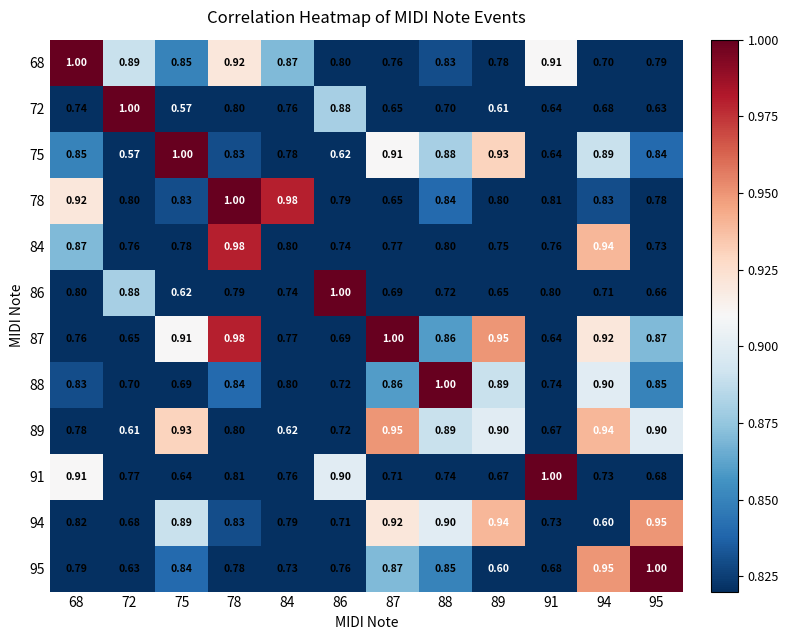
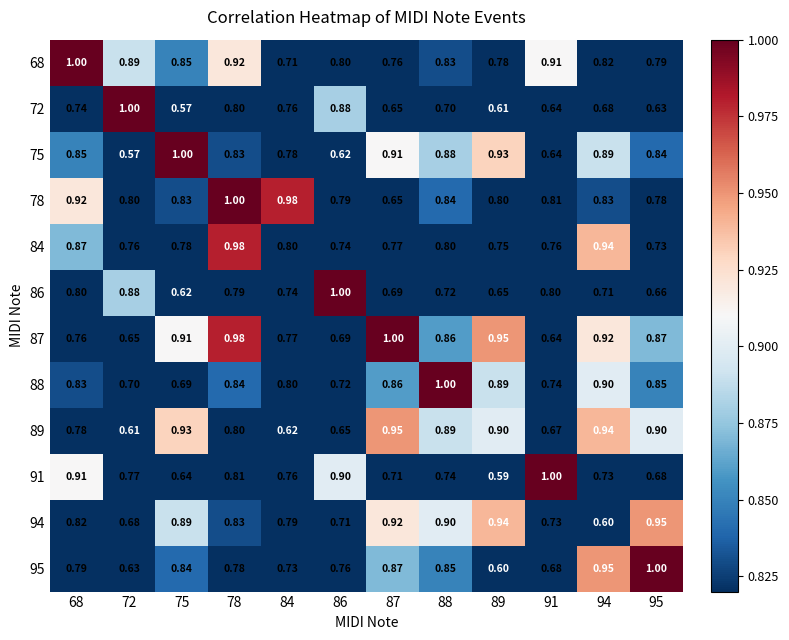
  {
    "68": {
      "68": 1.00,
      "72": 0.89,
      "75": 0.85,
      "78": 0.92,
-     "84": 0.87,
+     "84": 0.71,
      "86": 0.80,
      "87": 0.76,
      "88": 0.83,
      "89": 0.78,
      "91": 0.91,
-     "94": 0.70,
+     "94": 0.82,
      "95": 0.79
    },
    "72": {
      "68": 0.74,
      "72": 1.00,
      "75": 0.57,
      "78": 0.80,
      "84": 0.76,
      "86": 0.88,
      "87": 0.65,
      "88": 0.70,
      "89": 0.61,
      "91": 0.64,
      "94": 0.68,
      "95": 0.63
    },
    "75": {
      "68": 0.85,
      "72": 0.57,
      "75": 1.00,
      "78": 0.83,
      "84": 0.78,
      "86": 0.62,
      "87": 0.91,
      "88": 0.88,
      "89": 0.93,
      "91": 0.64,
      "94": 0.89,
      "95": 0.84
    },
    "78": {
      "68": 0.92,
      "72": 0.80,
      "75": 0.83,
      "78": 1.00,
      "84": 0.98,
      "86": 0.79,
      "87": 0.65,
      "88": 0.84,
      "89": 0.80,
      "91": 0.81,
      "94": 0.83,
      "95": 0.78
    },
    "84": {
      "68": 0.87,
      "72": 0.76,
      "75": 0.78,
      "78": 0.98,
      "84": 0.80,
      "86": 0.74,
      "87": 0.77,
      "88": 0.80,
      "89": 0.75,
      "91": 0.76,
      "94": 0.94,
      "95": 0.73
    },
    "86": {
      "68": 0.80,
      "72": 0.88,
      "75": 0.62,
      "78": 0.79,
      "84": 0.74,
      "86": 1.00,
      "87": 0.69,
      "88": 0.72,
      "89": 0.65,
      "91": 0.80,
      "94": 0.71,
      "95": 0.66
    },
    "87": {
      "68": 0.76,
      "72": 0.65,
      "75": 0.91,
      "78": 0.98,
      "84": 0.77,
      "86": 0.69,
      "87": 1.00,
      "88": 0.86,
      "89": 0.95,
      "91": 0.64,
      "94": 0.92,
      "95": 0.87
    },
    "88": {
      "68": 0.83,
      "72": 0.70,
      "75": 0.69,
      "78": 0.84,
      "84": 0.80,
      "86": 0.72,
      "87": 0.86,
      "88": 1.00,
      "89": 0.89,
      "91": 0.74,
      "94": 0.90,
      "95": 0.85
    },
    "89": {
      "68": 0.78,
      "72": 0.61,
      "75": 0.93,
      "78": 0.80,
      "84": 0.62,
-     "86": 0.72,
+     "86": 0.65,
      "87": 0.95,
      "88": 0.89,
      "89": 0.90,
      "91": 0.67,
      "94": 0.94,
      "95": 0.90
    },
    "91": {
      "68": 0.91,
      "72": 0.77,
      "75": 0.64,
      "78": 0.81,
      "84": 0.76,
      "86": 0.90,
      "87": 0.71,
      "88": 0.74,
-     "89": 0.67,
+     "89": 0.59,
      "91": 1.00,
      "94": 0.73,
      "95": 0.68
    },
    "94": {
      "68": 0.82,
      "72": 0.68,
      "75": 0.89,
      "78": 0.83,
      "84": 0.79,
      "86": 0.71,
      "87": 0.92,
      "88": 0.90,
      "89": 0.94,
      "91": 0.73,
      "94": 0.60,
      "95": 0.95
    },
    "95": {
      "68": 0.79,
      "72": 0.63,
      "75": 0.84,
      "78": 0.78,
      "84": 0.73,
      "86": 0.76,
      "87": 0.87,
      "88": 0.85,
      "89": 0.60,
      "91": 0.68,
      "94": 0.95,
      "95": 1.00
    }
  }
